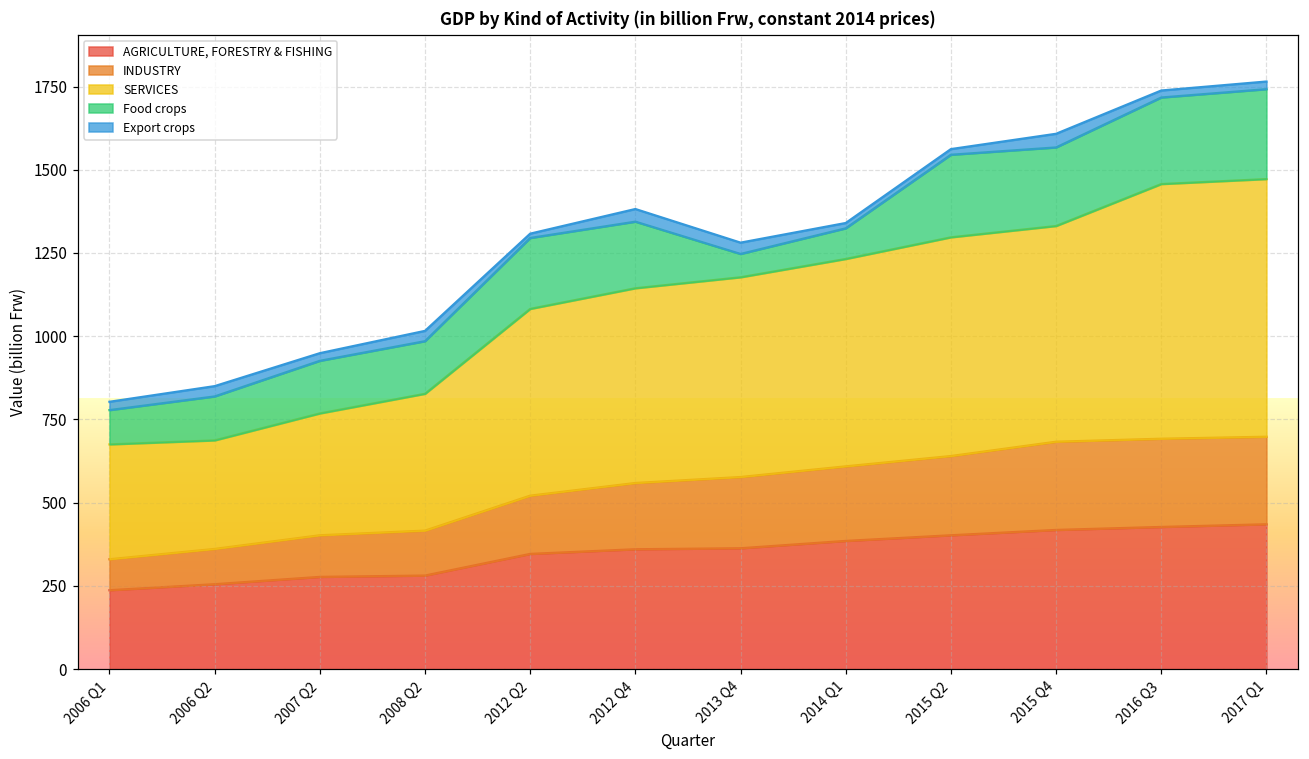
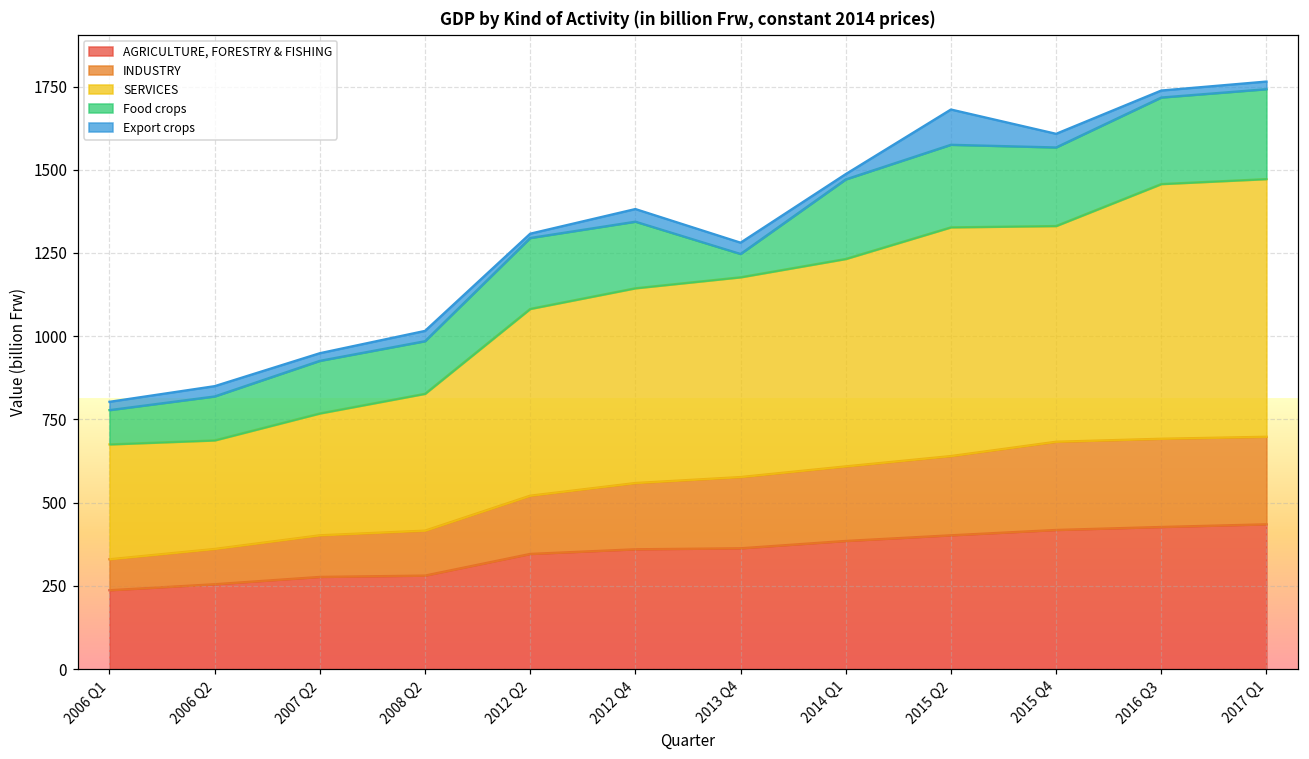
  {
    "SERVICES": {
      "2006 Q1": 350,
      "2006 Q2": 330,
      "2007 Q2": 370,
      "2008 Q2": 410,
      "2012 Q2": 560,
      "2012 Q4": 590,
      "2013 Q4": 600,
      "2014 Q1": 620,
-     "2015 Q2": 660,
+     "2015 Q2": 690,
      "2015 Q4": 650,
      "2016 Q3": 770,
      "2017 Q1": 770
    },
    "Food crops": {
      "2006 Q1": 100,
      "2006 Q2": 130,
      "2007 Q2": 160,
      "2008 Q2": 160,
      "2012 Q2": 210,
      "2012 Q4": 200,
      "2013 Q4": 70,
-     "2014 Q1": 90,
+     "2014 Q1": 240,
      "2015 Q2": 250,
      "2015 Q4": 240,
      "2016 Q3": 260,
      "2017 Q1": 270
    },
    "Export crops": {
      "2006 Q1": 30,
      "2006 Q2": 30,
      "2007 Q2": 20,
      "2008 Q2": 30,
      "2012 Q2": 10,
      "2012 Q4": 40,
      "2013 Q4": 30,
      "2014 Q1": 20,
-     "2015 Q2": 20,
+     "2015 Q2": 110,
      "2015 Q4": 40,
      "2016 Q3": 20,
      "2017 Q1": 20
    }
  }
